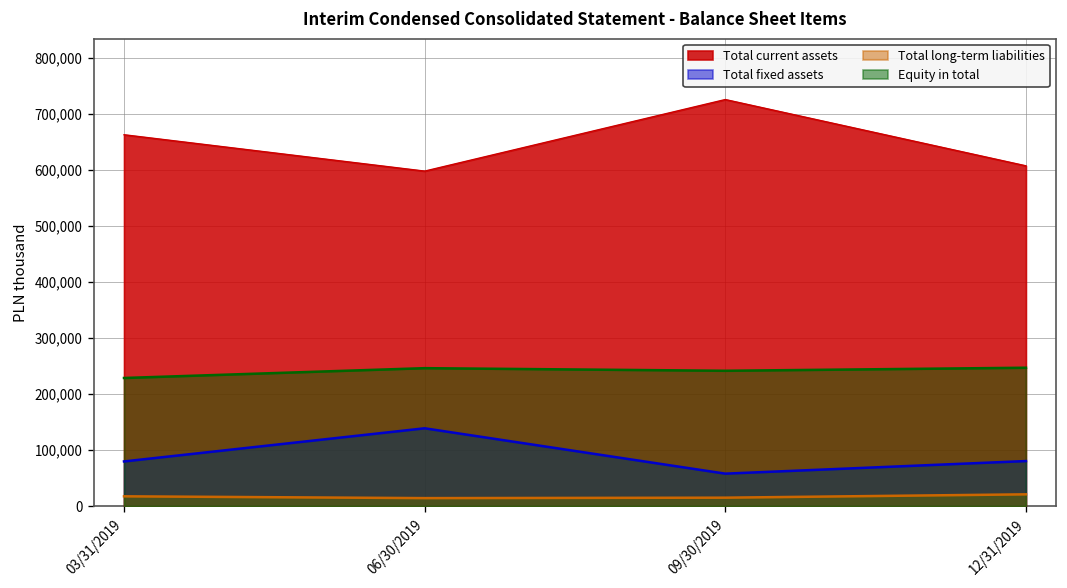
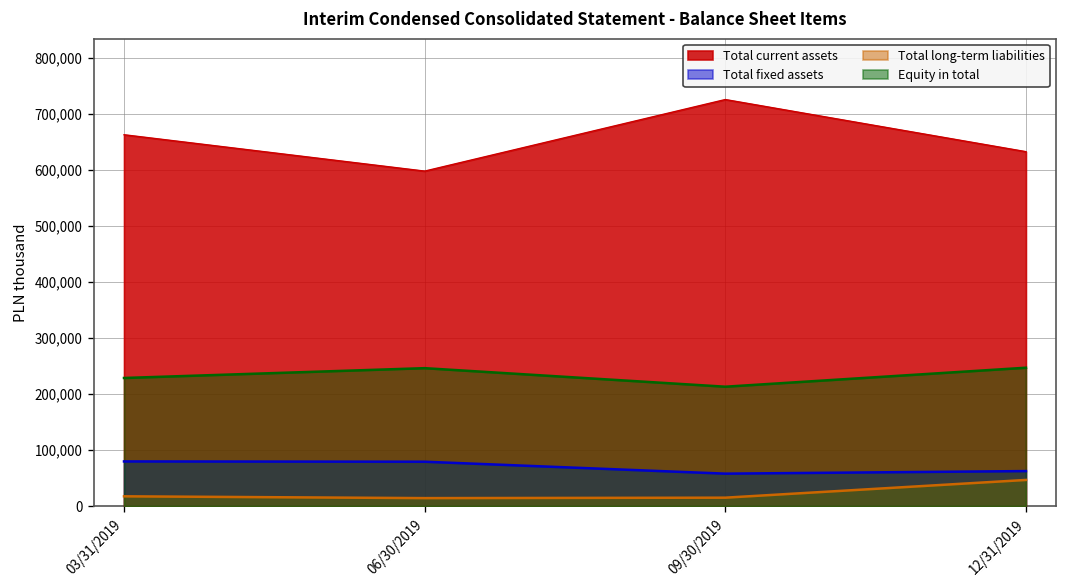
  {
    "Total current assets": {
      "03/31/2019": "660,000",
      "06/30/2019": "600,000",
      "09/30/2019": "730,000",
-     "12/31/2019": "610,000"
+     "12/31/2019": "630,000"
    },
    "Total fixed assets": {
      "03/31/2019": "80,000",
-     "06/30/2019": "140,000",
+     "06/30/2019": "80,000",
      "09/30/2019": "60,000",
-     "12/31/2019": "80,000"
+     "12/31/2019": "60,000"
    },
    "Total long-term liabilities": {
      "03/31/2019": "20,000",
      "06/30/2019": "10,000",
      "09/30/2019": "20,000",
-     "12/31/2019": "20,000"
+     "12/31/2019": "50,000"
    },
    "Equity in total": {
      "03/31/2019": "230,000",
      "06/30/2019": "250,000",
-     "09/30/2019": "240,000",
+     "09/30/2019": "210,000",
      "12/31/2019": "250,000"
    }
  }
